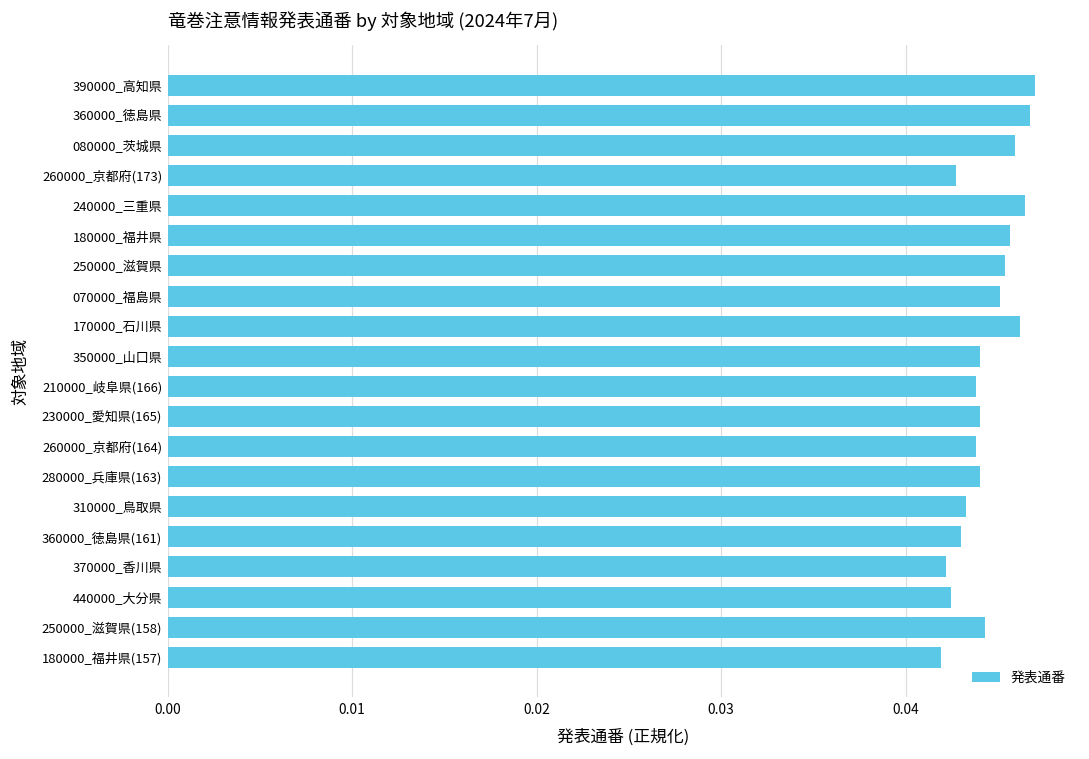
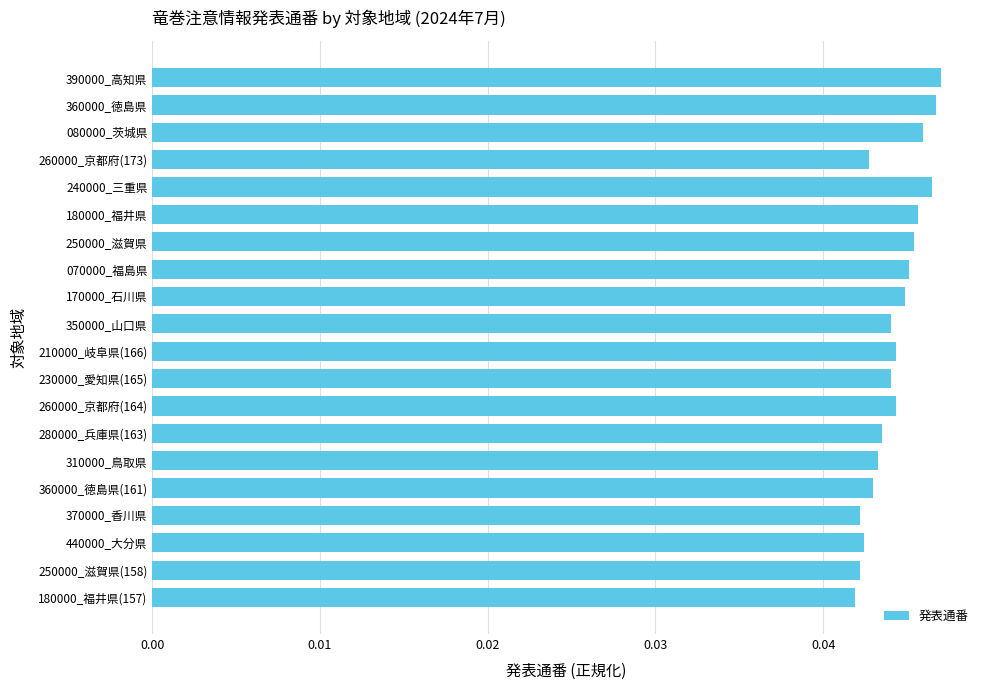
  {
    "390000_高知県": 0.0470,
    "360000_徳島県": 0.0467,
    "080000_茨城県": 0.0459,
    "260000_京都府(173)": 0.0427,
    "240000_三重県": 0.0465,
    "180000_福井県": 0.0457,
    "250000_滋賀県": 0.0454,
    "070000_福島県": 0.0451,
-   "170000_石川県": 0.0462,
+   "170000_石川県": 0.0449,
    "350000_山口県": 0.0441,
-   "210000_岐阜県(166)": 0.0438,
+   "210000_岐阜県(166)": 0.0443,
    "230000_愛知県(165)": 0.0441,
-   "260000_京都府(164)": 0.0438,
-   "280000_兵庫県(163)": 0.0441,
+   "260000_京都府(164)": 0.0443,
+   "280000_兵庫県(163)": 0.0435,
    "310000_鳥取県": 0.0433,
    "360000_徳島県(161)": 0.0430,
    "370000_香川県": 0.0422,
    "440000_大分県": 0.0425,
-   "250000_滋賀県(158)": 0.0443,
+   "250000_滋賀県(158)": 0.0422,
    "180000_福井県(157)": 0.0419
  }
